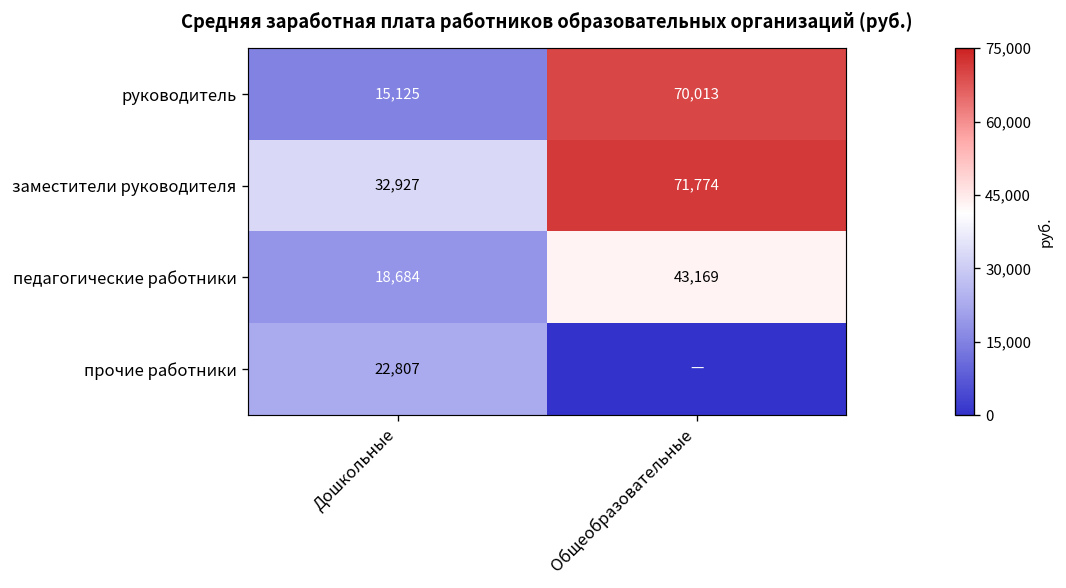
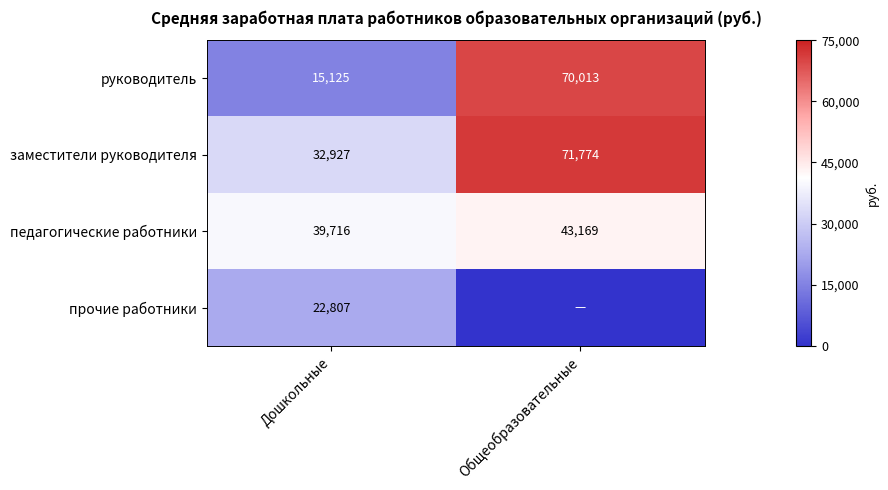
  {
    "руководитель": {
      "Дошкольные": "15,125",
      "Общеобразовательные": "70,013"
    },
    "заместители руководителя": {
      "Дошкольные": "32,927",
      "Общеобразовательные": "71,774"
    },
    "педагогические работники": {
-     "Дошкольные": "18,684",
+     "Дошкольные": "39,716",
      "Общеобразовательные": "43,169"
    },
    "прочие работники": {
      "Дошкольные": "22,807"
    }
  }
